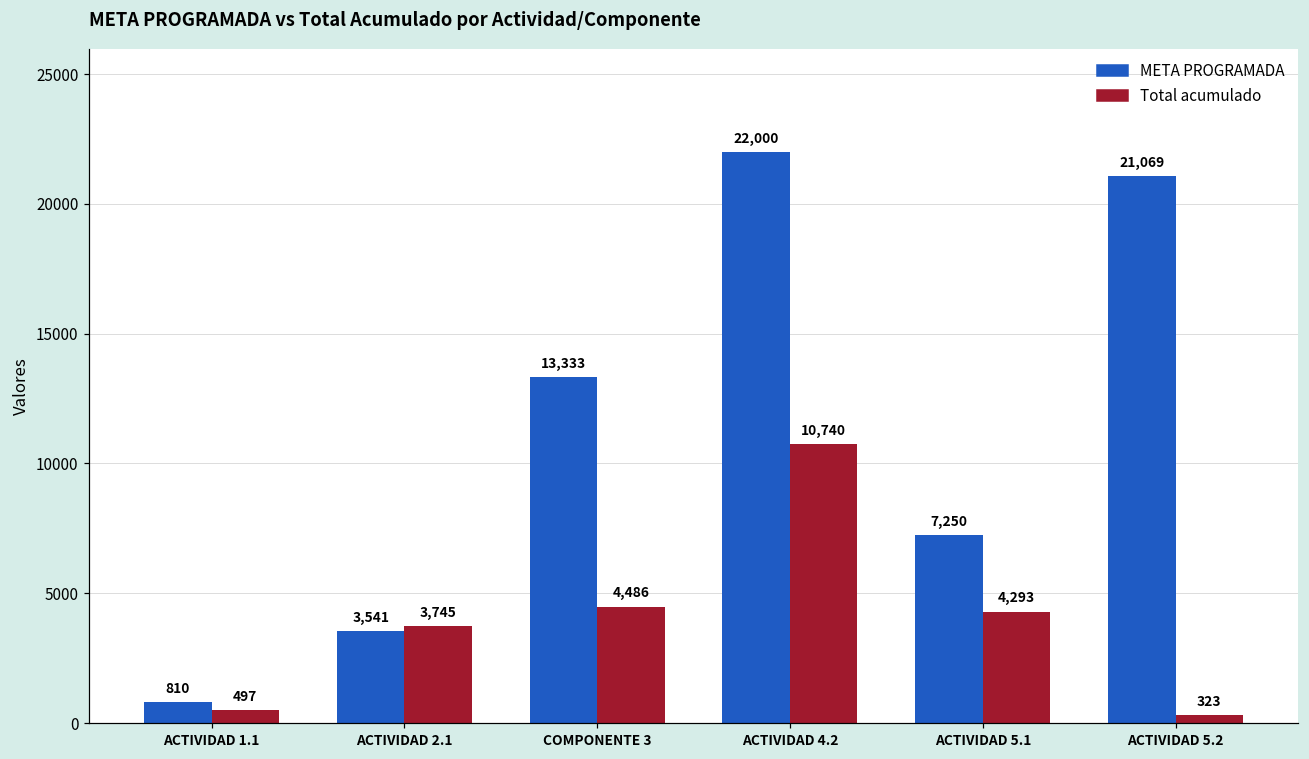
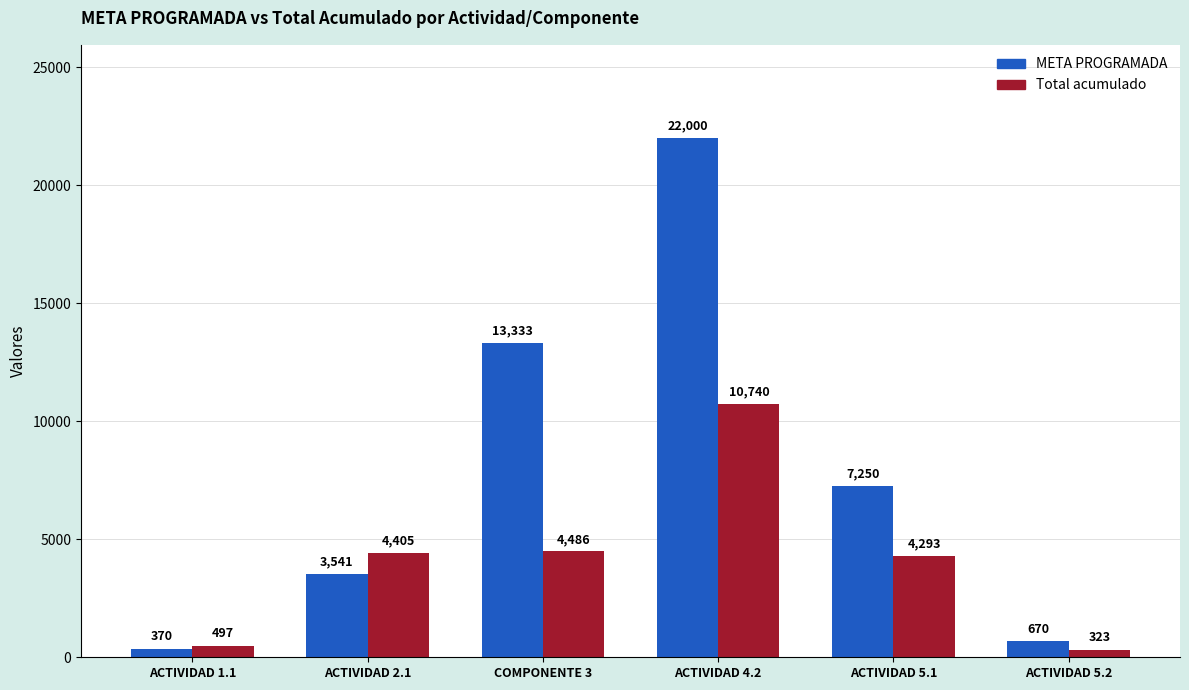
  {
    "META PROGRAMADA": {
-     "ACTIVIDAD 1.1": "810",
+     "ACTIVIDAD 1.1": "370",
      "ACTIVIDAD 2.1": "3,541",
      "COMPONENTE 3": "13,333",
      "ACTIVIDAD 4.2": "22,000",
      "ACTIVIDAD 5.1": "7,250",
-     "ACTIVIDAD 5.2": "21,069"
+     "ACTIVIDAD 5.2": "670"
    },
    "Total acumulado": {
      "ACTIVIDAD 1.1": "497",
-     "ACTIVIDAD 2.1": "3,745",
+     "ACTIVIDAD 2.1": "4,405",
      "COMPONENTE 3": "4,486",
      "ACTIVIDAD 4.2": "10,740",
      "ACTIVIDAD 5.1": "4,293",
      "ACTIVIDAD 5.2": "323"
    }
  }
